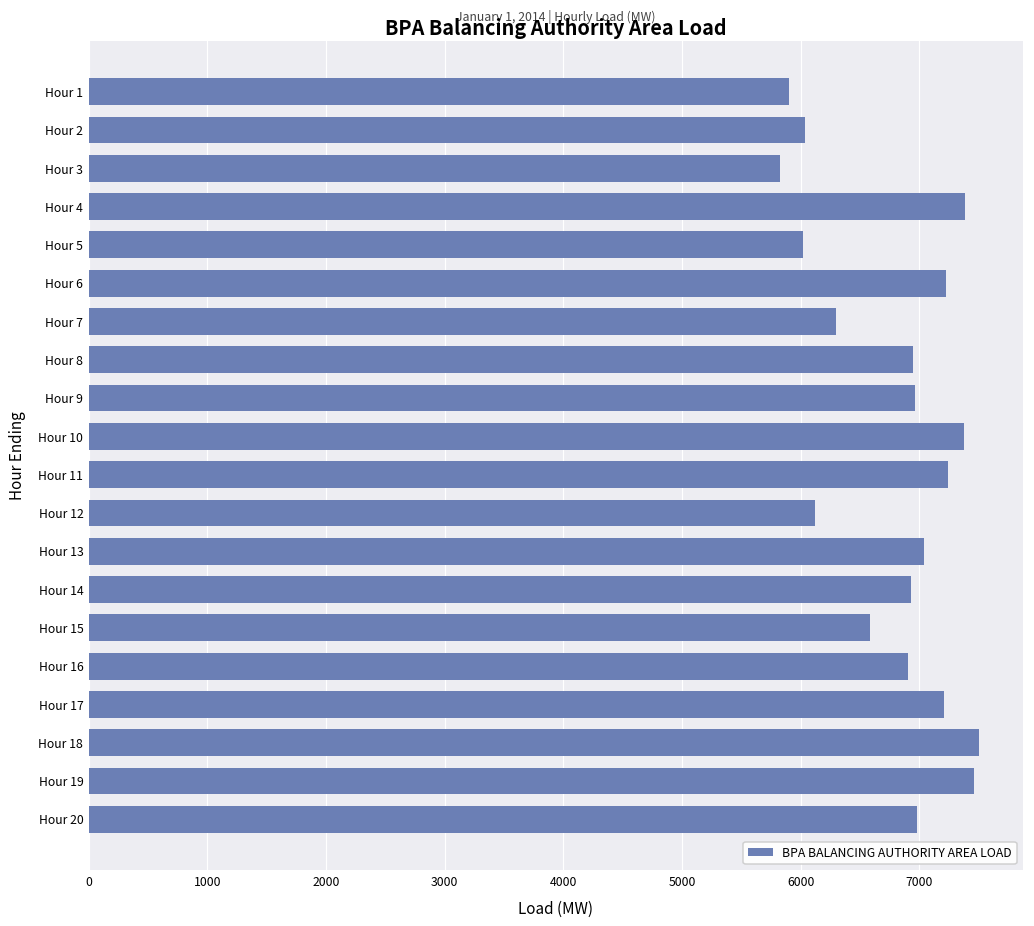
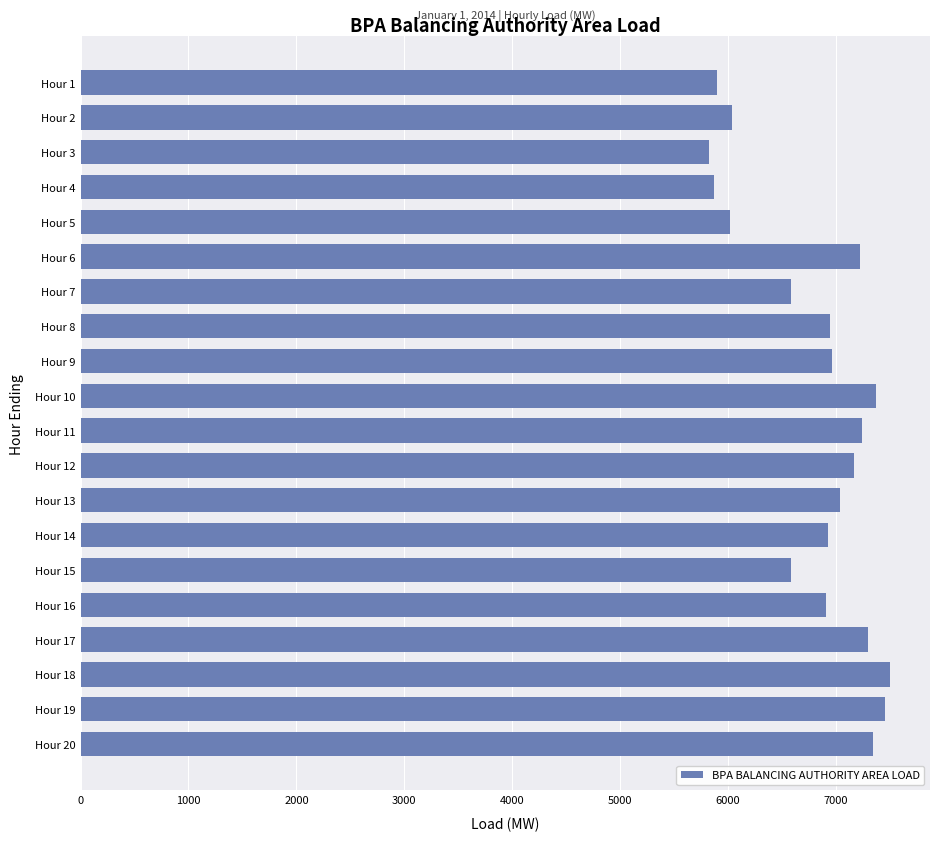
  {
    "Hour 1": 5900,
    "Hour 2": 6040,
    "Hour 3": 5820,
-   "Hour 4": 7380,
+   "Hour 4": 5870,
    "Hour 5": 6020,
    "Hour 6": 7230,
-   "Hour 7": 6300,
+   "Hour 7": 6590,
    "Hour 8": 6940,
    "Hour 9": 6960,
    "Hour 10": 7370,
    "Hour 11": 7240,
-   "Hour 12": 6120,
+   "Hour 12": 7160,
    "Hour 13": 7040,
    "Hour 14": 6930,
    "Hour 15": 6580,
    "Hour 16": 6910,
-   "Hour 17": 7210,
+   "Hour 17": 7300,
    "Hour 18": 7500,
    "Hour 19": 7460,
-   "Hour 20": 6980
+   "Hour 20": 7340
  }
